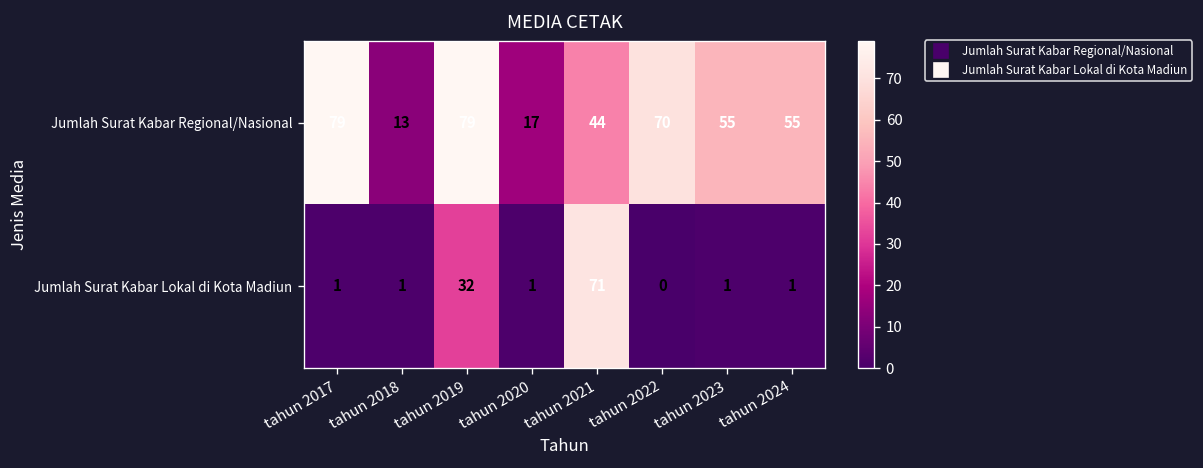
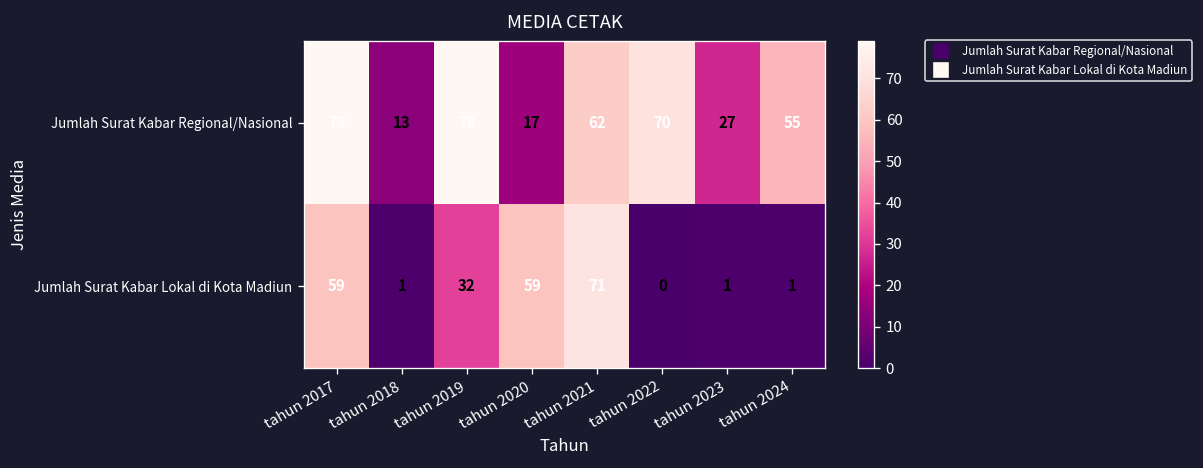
  {
    "Jumlah Surat Kabar Regional/Nasional": {
      "tahun 2018": 13,
      "tahun 2020": 17,
-     "tahun 2021": 44,
-     "tahun 2023": 55,
+     "tahun 2021": 62,
+     "tahun 2023": 27,
      "tahun 2024": 55
    },
    "Jumlah Surat Kabar Lokal di Kota Madiun": {
-     "tahun 2017": 1,
+     "tahun 2017": 59,
      "tahun 2018": 1,
      "tahun 2019": 32,
-     "tahun 2020": 1,
+     "tahun 2020": 59,
      "tahun 2022": 0,
      "tahun 2023": 1,
      "tahun 2024": 1
    }
  }
